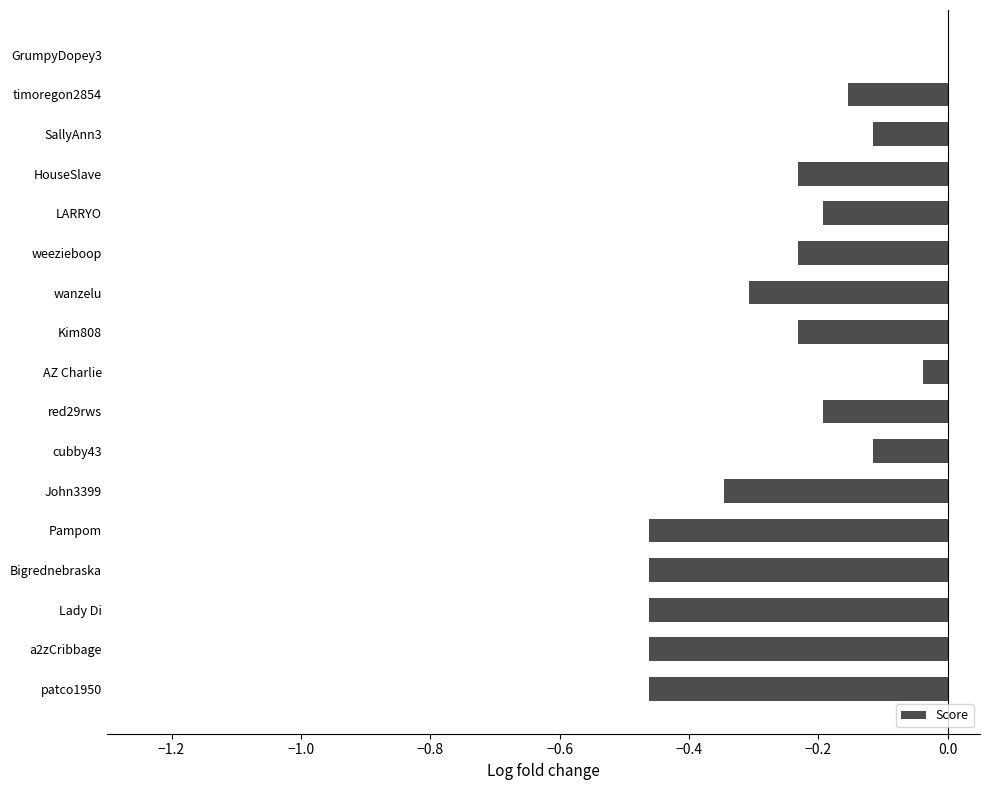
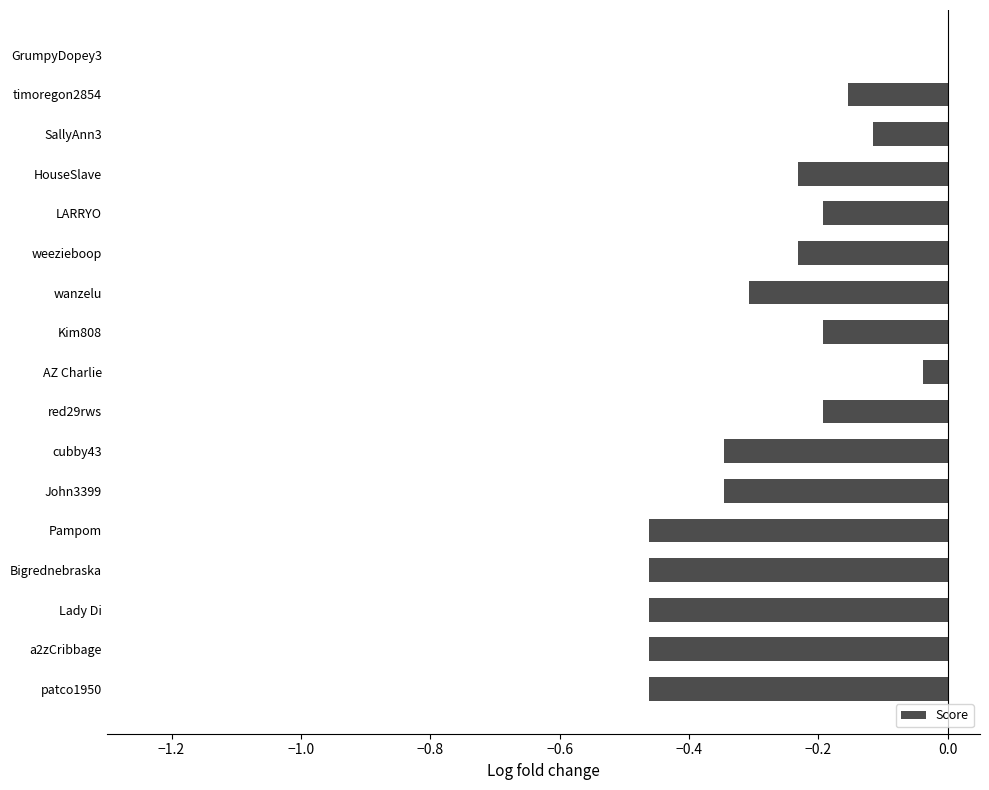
  {
    "GrumpyDopey3": 0.00,
    "timoregon2854": -0.15,
    "SallyAnn3": -0.12,
    "HouseSlave": -0.23,
    "LARRYO": -0.19,
    "weezieboop": -0.23,
    "wanzelu": -0.31,
-   "Kim808": -0.23,
+   "Kim808": -0.19,
    "AZ Charlie": -0.04,
    "red29rws": -0.19,
-   "cubby43": -0.12,
+   "cubby43": -0.35,
    "John3399": -0.35,
    "Pampom": -0.46,
    "Bigrednebraska": -0.46,
    "Lady Di": -0.46,
    "a2zCribbage": -0.46,
    "patco1950": -0.46
  }
